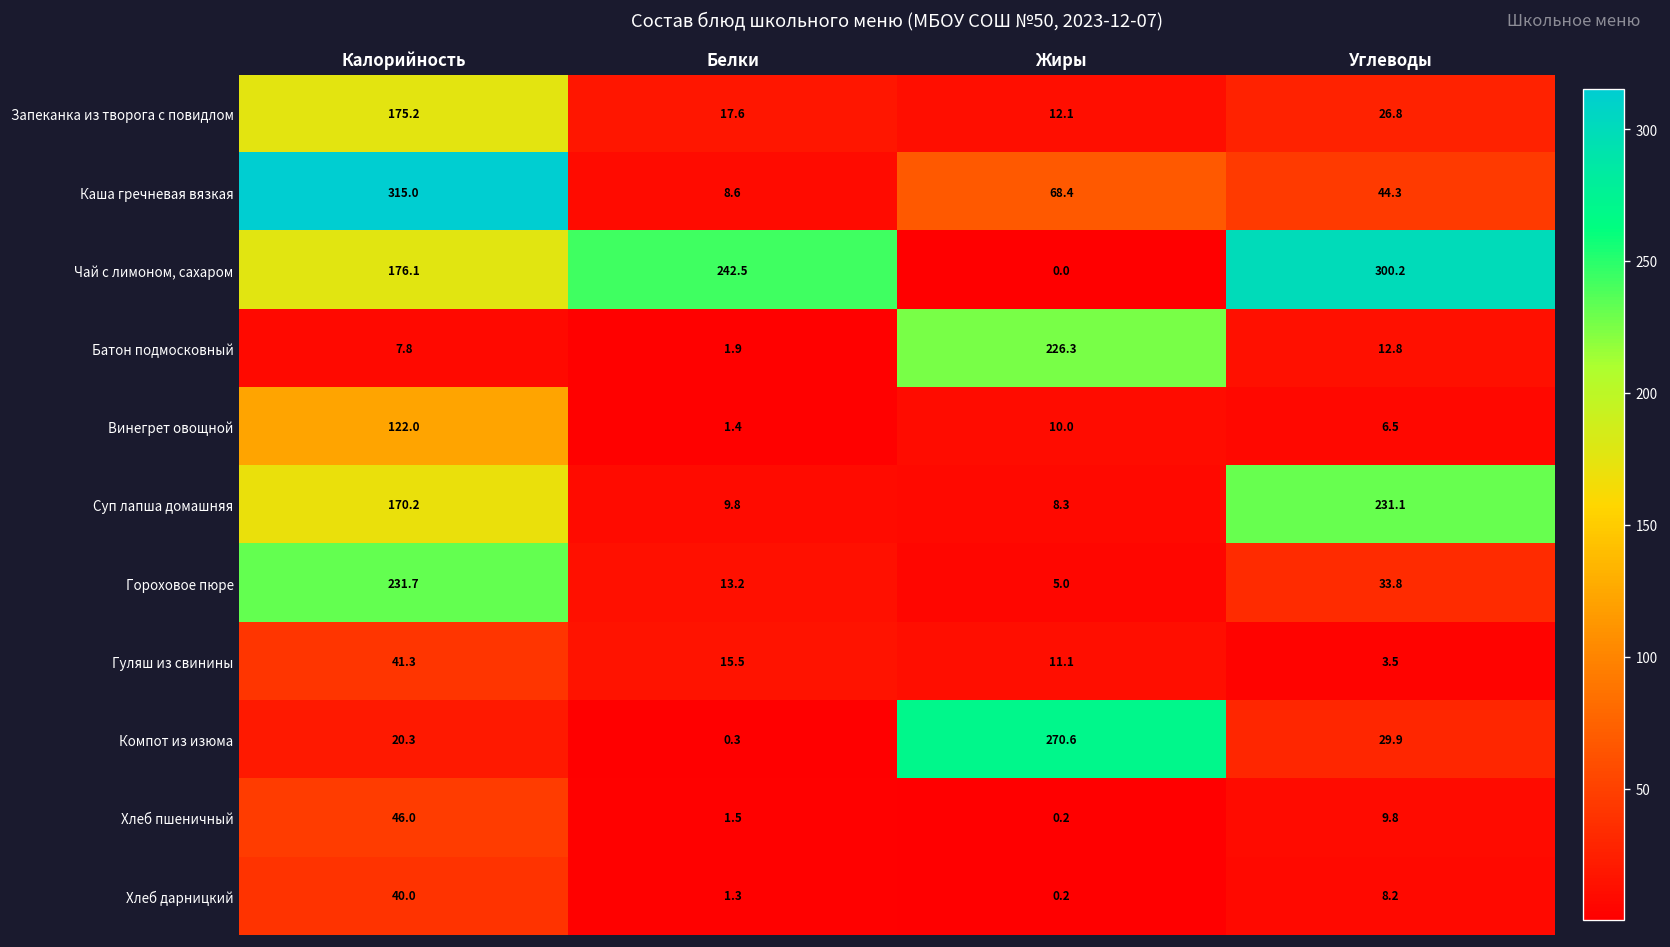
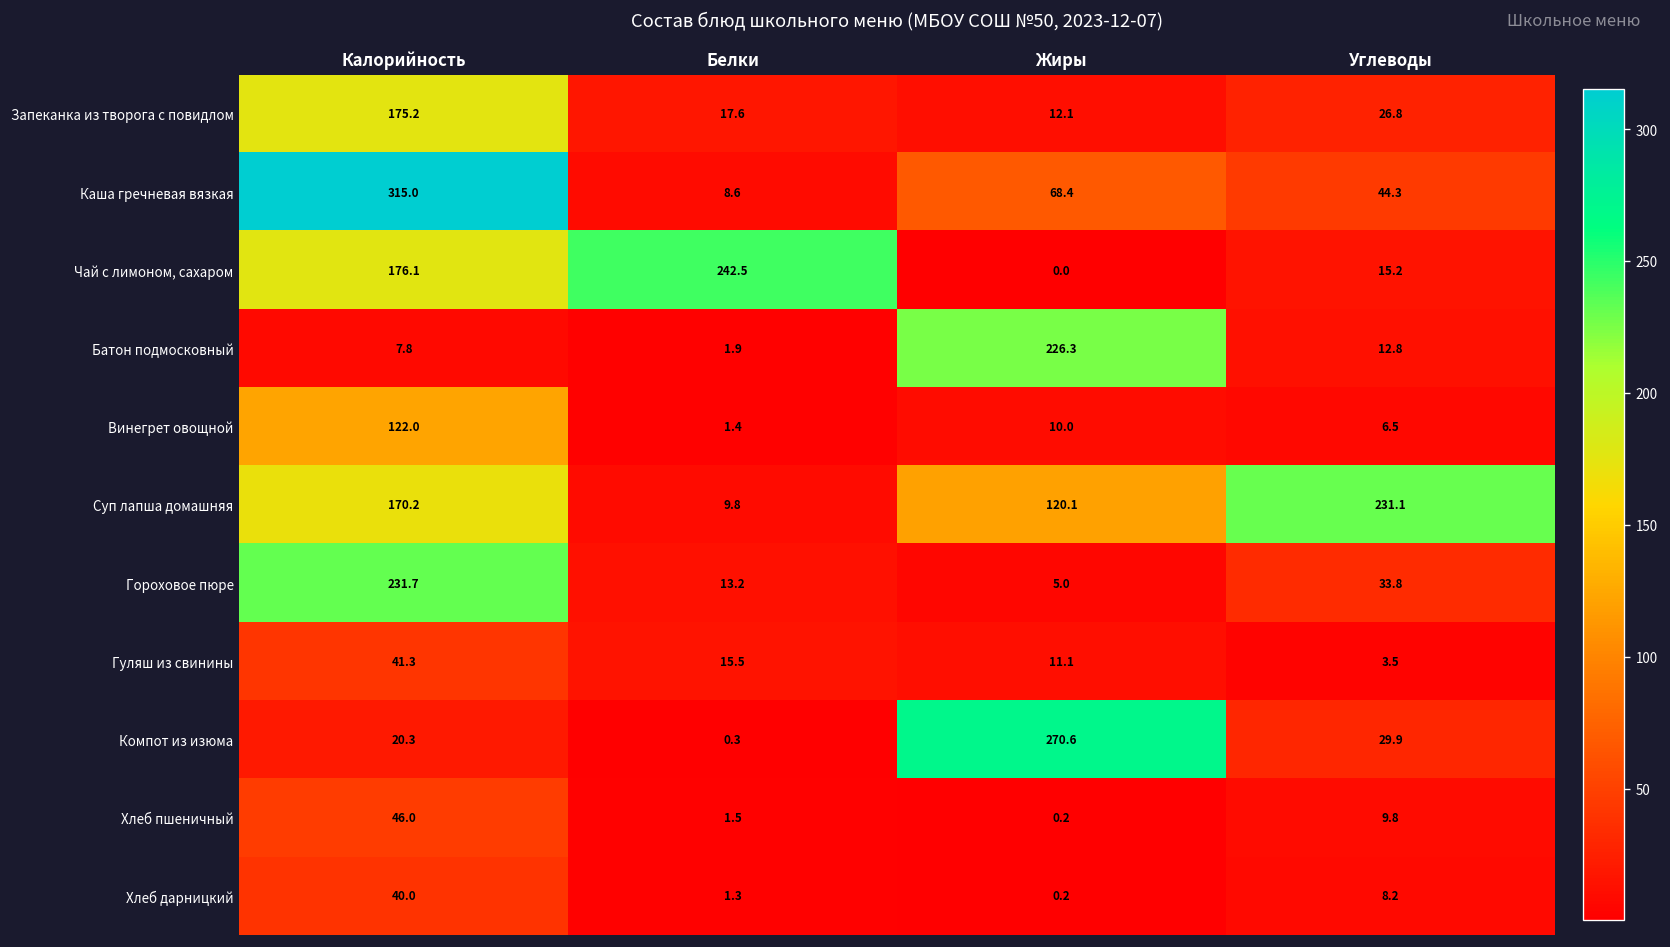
  {
    "Запеканка из творога с повидлом": {
      "Калорийность": 175.2,
      "Белки": 17.6,
      "Жиры": 12.1,
      "Углеводы": 26.8
    },
    "Каша гречневая вязкая": {
      "Калорийность": 315.0,
      "Белки": 8.6,
      "Жиры": 68.4,
      "Углеводы": 44.3
    },
    "Чай с лимоном, сахаром": {
      "Калорийность": 176.1,
      "Белки": 242.5,
      "Жиры": 0.0,
-     "Углеводы": 300.2
+     "Углеводы": 15.2
    },
    "Батон подмосковный": {
      "Калорийность": 7.8,
      "Белки": 1.9,
      "Жиры": 226.3,
      "Углеводы": 12.8
    },
    "Винегрет овощной": {
      "Калорийность": 122.0,
      "Белки": 1.4,
      "Жиры": 10.0,
      "Углеводы": 6.5
    },
    "Суп лапша домашняя": {
      "Калорийность": 170.2,
      "Белки": 9.8,
-     "Жиры": 8.3,
+     "Жиры": 120.1,
      "Углеводы": 231.1
    },
    "Гороховое пюре": {
      "Калорийность": 231.7,
      "Белки": 13.2,
      "Жиры": 5.0,
      "Углеводы": 33.8
    },
    "Гуляш из свинины": {
      "Калорийность": 41.3,
      "Белки": 15.5,
      "Жиры": 11.1,
      "Углеводы": 3.5
    },
    "Компот из изюма": {
      "Калорийность": 20.3,
      "Белки": 0.3,
      "Жиры": 270.6,
      "Углеводы": 29.9
    },
    "Хлеб пшеничный": {
      "Калорийность": 46.0,
      "Белки": 1.5,
      "Жиры": 0.2,
      "Углеводы": 9.8
    },
    "Хлеб дарницкий": {
      "Калорийность": 40.0,
      "Белки": 1.3,
      "Жиры": 0.2,
      "Углеводы": 8.2
    }
  }
